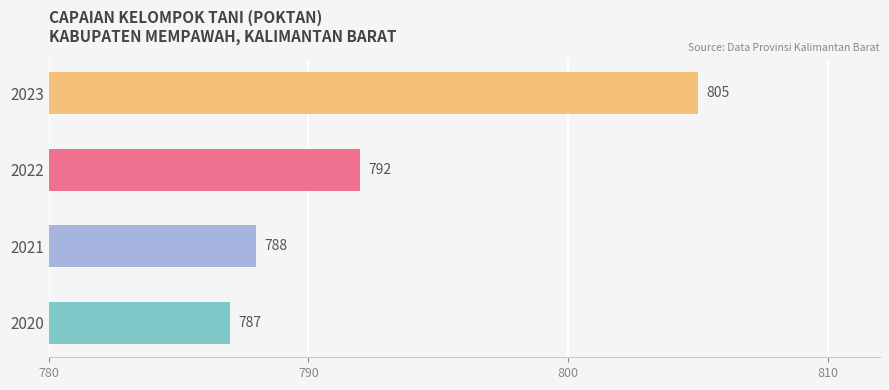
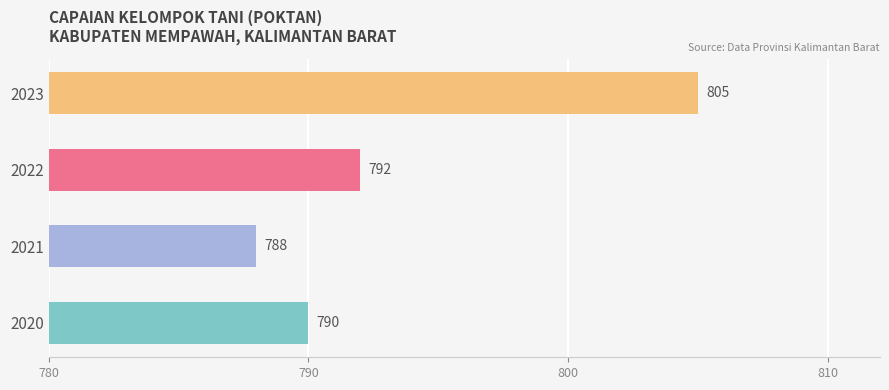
  {
    "2023": 805,
    "2022": 792,
    "2021": 788,
-   "2020": 787
+   "2020": 790
  }
